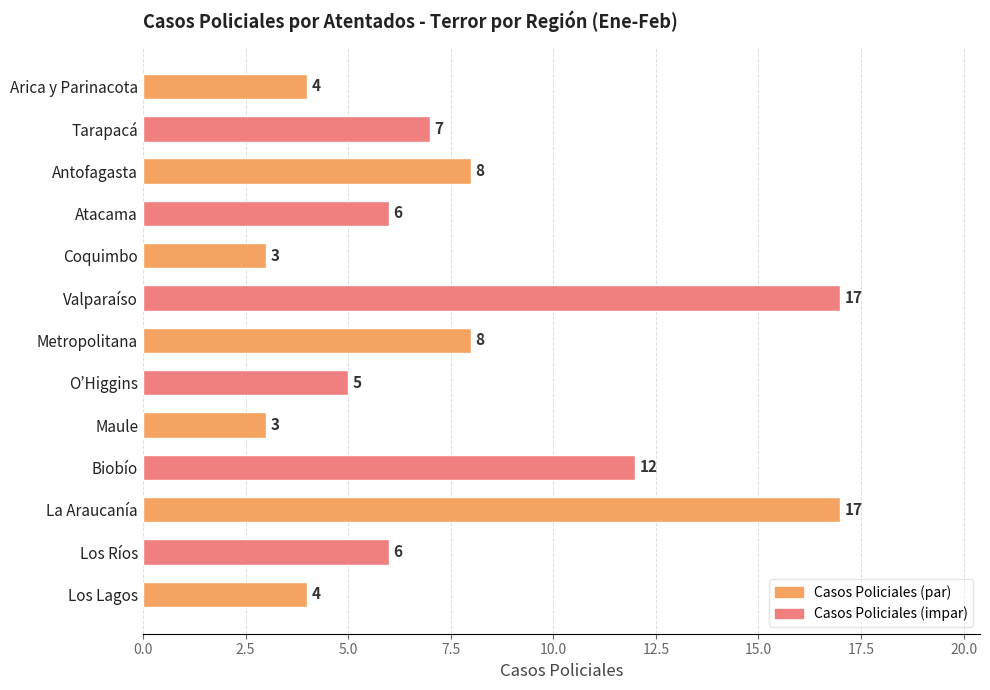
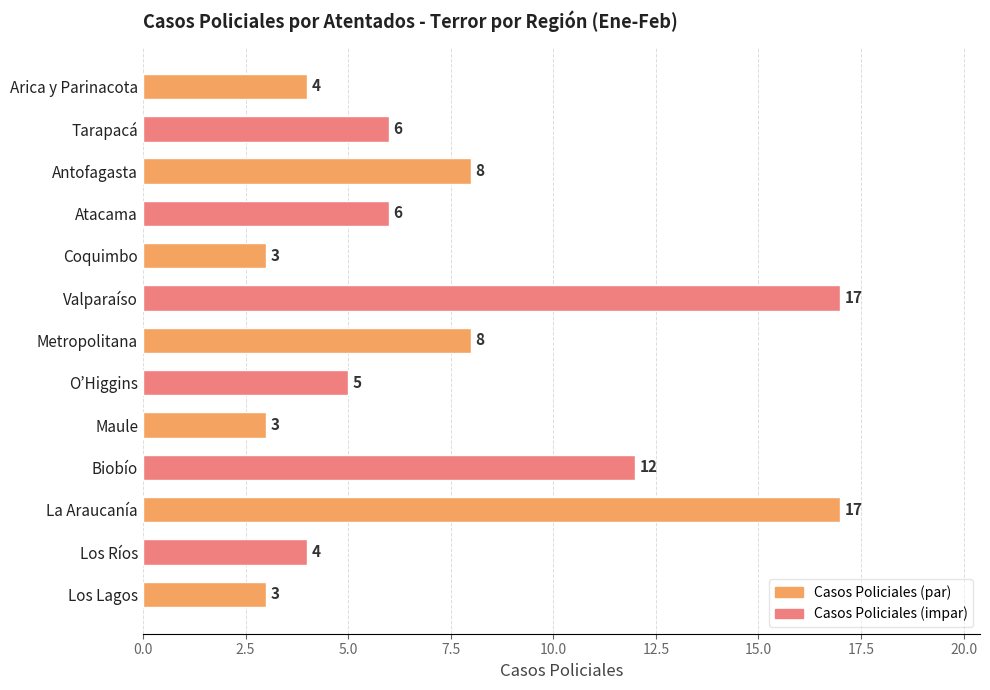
  {
    "Arica y Parinacota": 4,
-   "Tarapacá": 7,
+   "Tarapacá": 6,
    "Antofagasta": 8,
    "Atacama": 6,
    "Coquimbo": 3,
    "Valparaíso": 17,
    "Metropolitana": 8,
    "O’Higgins": 5,
    "Maule": 3,
    "Biobío": 12,
    "La Araucanía": 17,
-   "Los Ríos": 6,
-   "Los Lagos": 4
+   "Los Ríos": 4,
+   "Los Lagos": 3
  }
